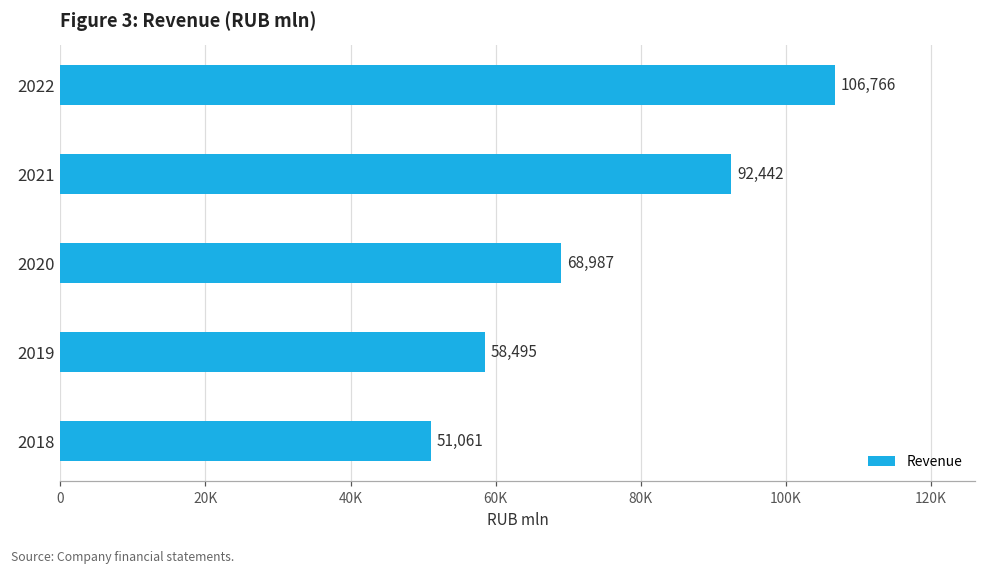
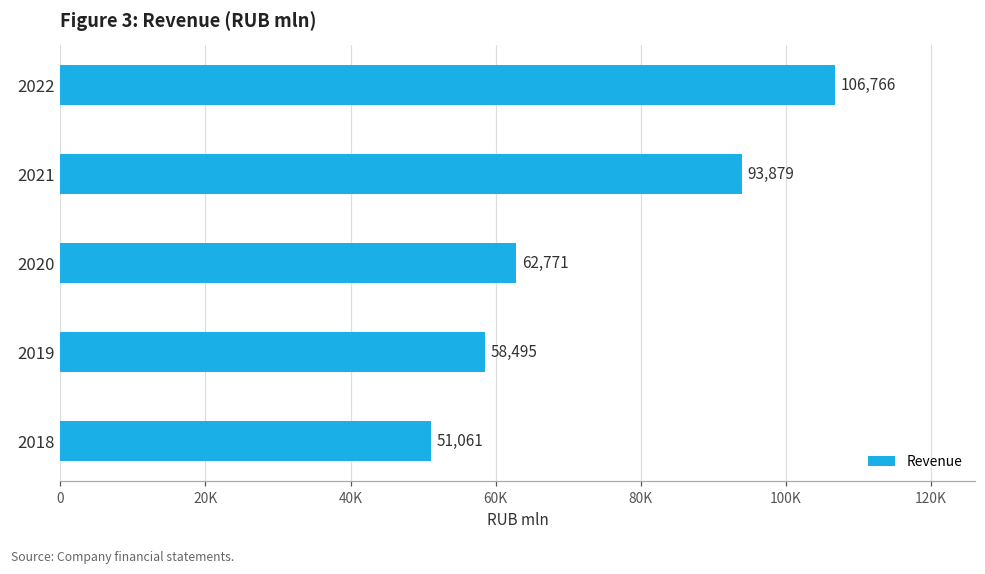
  {
    "2022": "106,766",
-   "2021": "92,442",
-   "2020": "68,987",
+   "2021": "93,879",
+   "2020": "62,771",
    "2019": "58,495",
    "2018": "51,061"
  }
